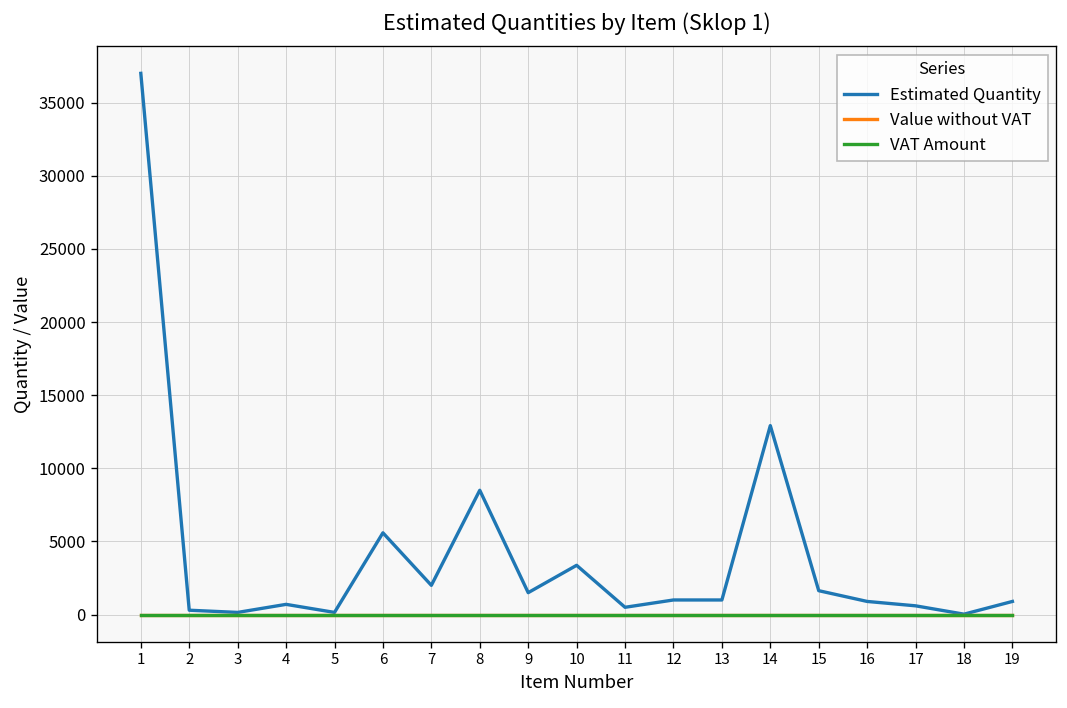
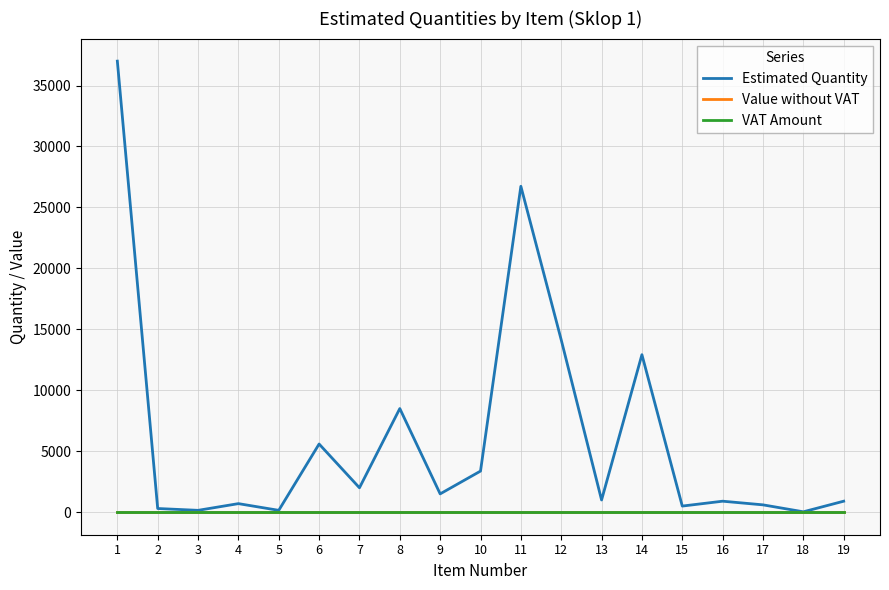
  {
    "Estimated Quantity": {
      "1": 37000,
      "2": 300,
      "4": 700,
      "6": 5600,
      "7": 2000,
      "8": 8500,
      "9": 1500,
      "10": 3400,
-     "11": 500,
-     "12": 1000,
+     "11": 26700,
+     "12": 14100,
      "13": 1000,
      "14": 12900,
-     "15": 1600,
+     "15": 500,
      "16": 900,
      "17": 600,
      "19": 900
    },
    "VAT Amount": {
      "1": 0,
      "2": 0,
      "4": 0,
      "6": 0,
      "7": 0,
      "8": 0,
      "9": 0,
      "10": 0,
      "11": 0,
      "12": 0,
      "13": 0,
      "14": 0,
      "15": 0,
      "16": 0,
      "17": 0,
      "19": 0
    }
  }
